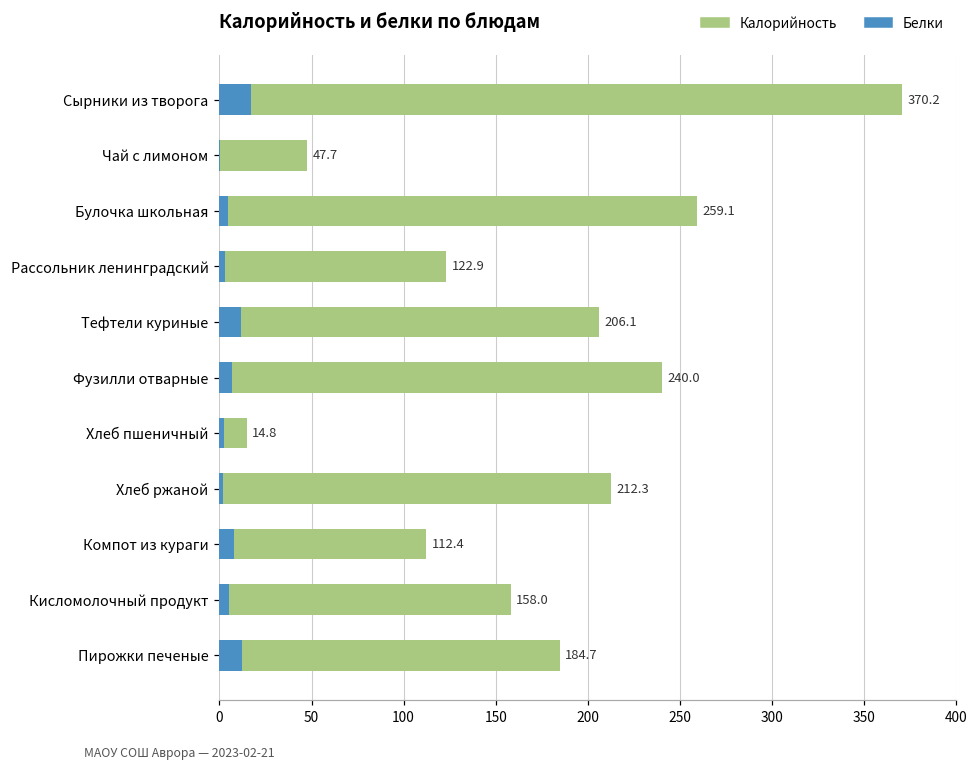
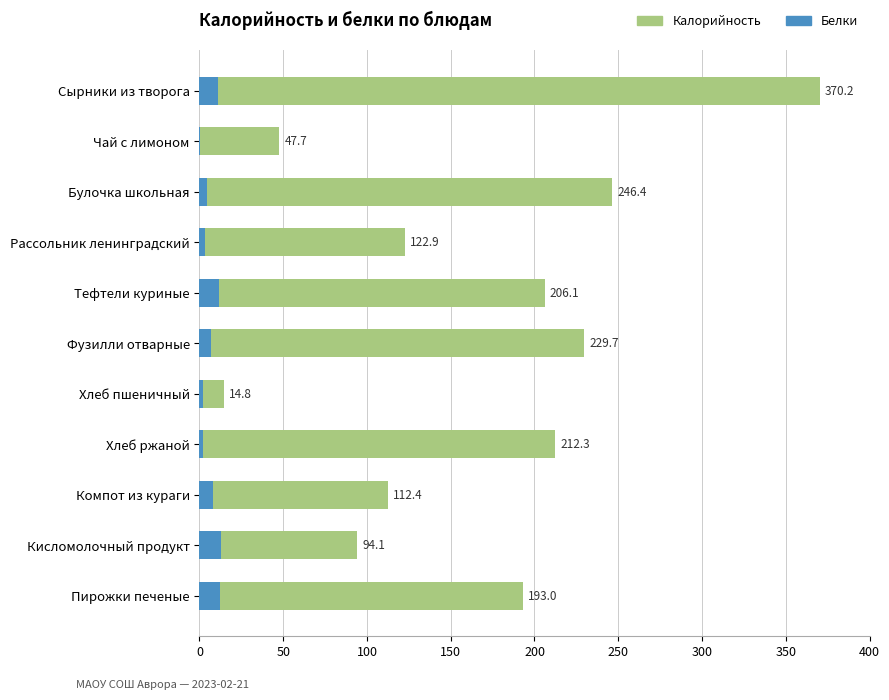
  {
    "Калорийность": {
      "Сырники из творога": 370.2,
      "Чай с лимоном": 47.7,
-     "Булочка школьная": 259.1,
+     "Булочка школьная": 246.4,
      "Рассольник ленинградский": 122.9,
      "Тефтели куриные": 206.1,
-     "Фузилли отварные": 240.0,
+     "Фузилли отварные": 229.7,
      "Хлеб пшеничный": 14.8,
      "Хлеб ржаной": 212.3,
      "Компот из кураги": 112.4,
-     "Кисломолочный продукт": 158.0,
-     "Пирожки печеные": 184.7
+     "Кисломолочный продукт": 94.1,
+     "Пирожки печеные": 193.0
    },
    "Белки": {
-     "Сырники из творога": 17,
-     "Кисломолочный продукт": 5
+     "Сырники из творога": 11,
+     "Кисломолочный продукт": 13
    }
  }
